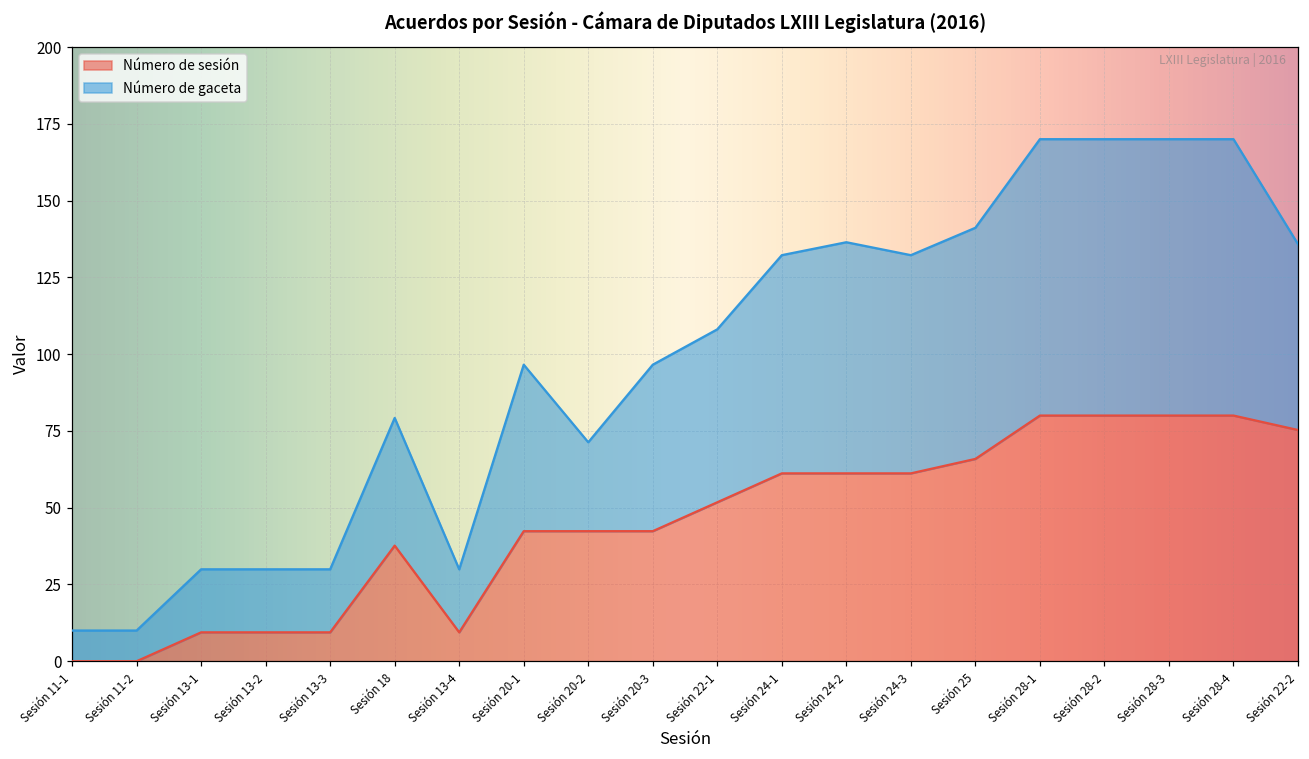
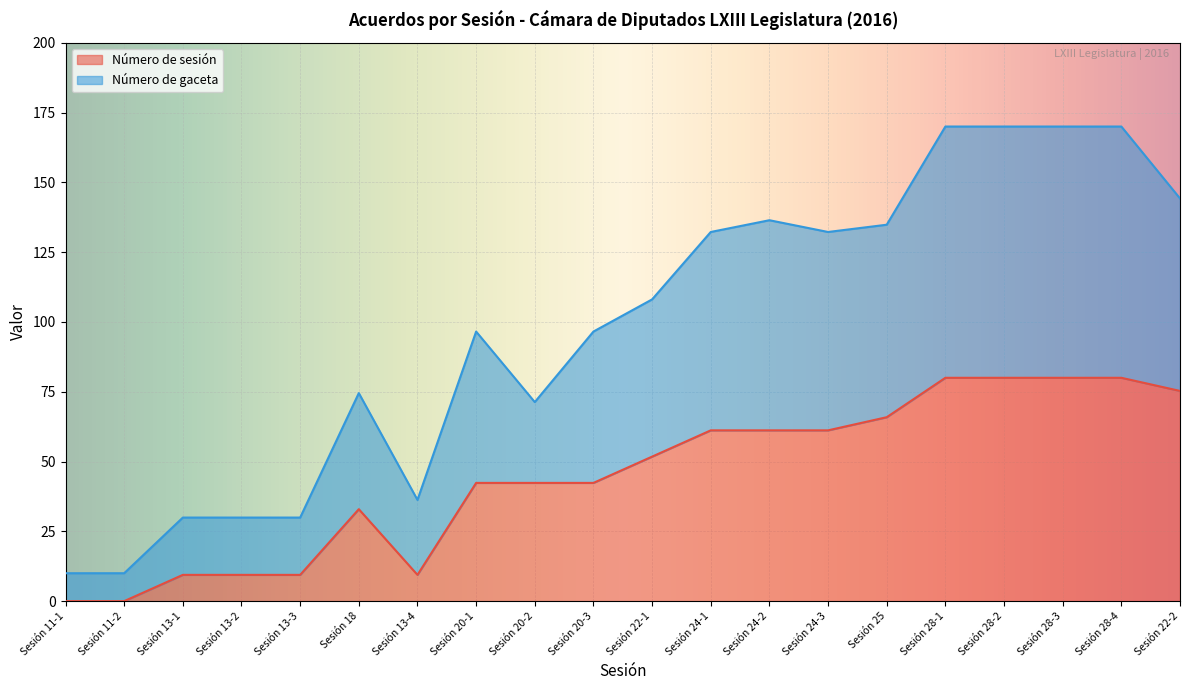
  {
    "Número de sesión": {
      "Sesión 11-1": 0,
      "Sesión 11-2": 0,
      "Sesión 13-1": 9,
      "Sesión 13-2": 9,
      "Sesión 13-3": 9,
-     "Sesión 18": 38,
+     "Sesión 18": 33,
      "Sesión 13-4": 9,
      "Sesión 20-1": 42,
      "Sesión 20-2": 42,
      "Sesión 20-3": 42,
      "Sesión 22-1": 52,
      "Sesión 24-1": 61,
      "Sesión 24-2": 61,
      "Sesión 24-3": 61,
      "Sesión 25": 66,
      "Sesión 28-1": 80,
      "Sesión 28-2": 80,
      "Sesión 28-3": 80,
      "Sesión 28-4": 80,
      "Sesión 22-2": 75
    },
    "Número de gaceta": {
      "Sesión 11-1": 10,
      "Sesión 11-2": 10,
      "Sesión 13-1": 21,
      "Sesión 13-2": 21,
      "Sesión 13-3": 21,
      "Sesión 18": 42,
-     "Sesión 13-4": 21,
+     "Sesión 13-4": 27,
      "Sesión 20-1": 54,
      "Sesión 20-2": 29,
      "Sesión 20-3": 54,
      "Sesión 22-1": 56,
      "Sesión 24-1": 71,
      "Sesión 24-2": 75,
      "Sesión 24-3": 71,
-     "Sesión 25": 75,
+     "Sesión 25": 69,
      "Sesión 28-1": 90,
      "Sesión 28-2": 90,
      "Sesión 28-3": 90,
      "Sesión 28-4": 90,
-     "Sesión 22-2": 61
+     "Sesión 22-2": 69
    }
  }
